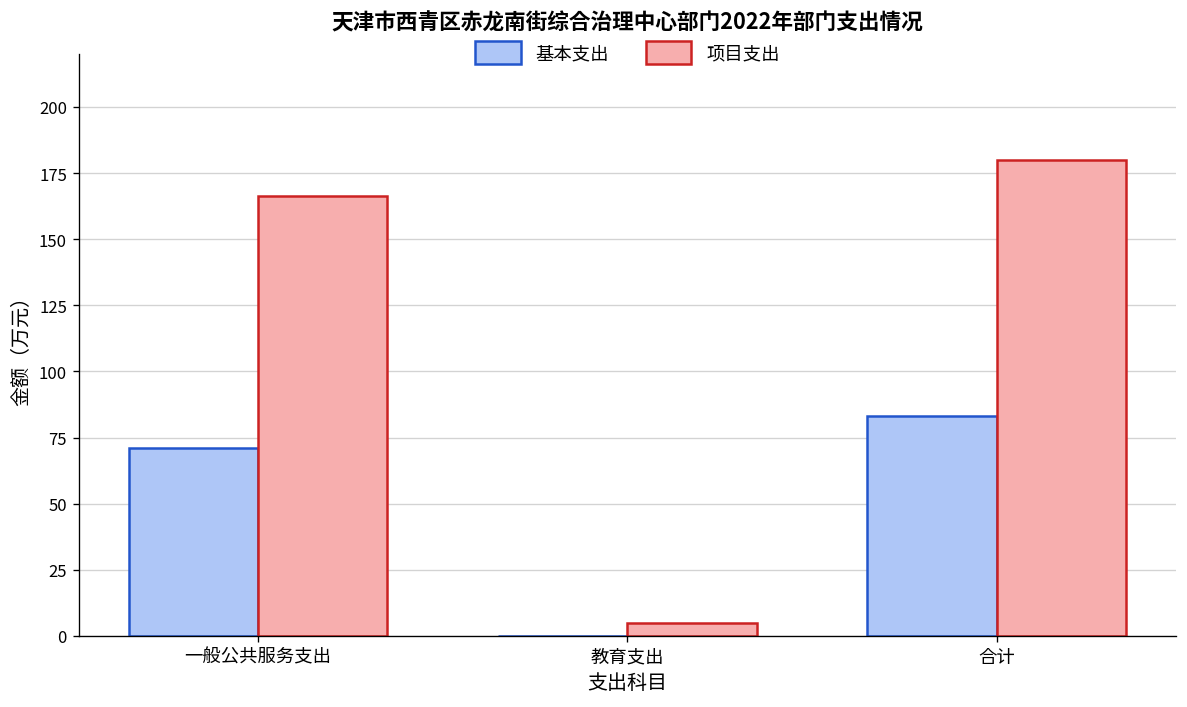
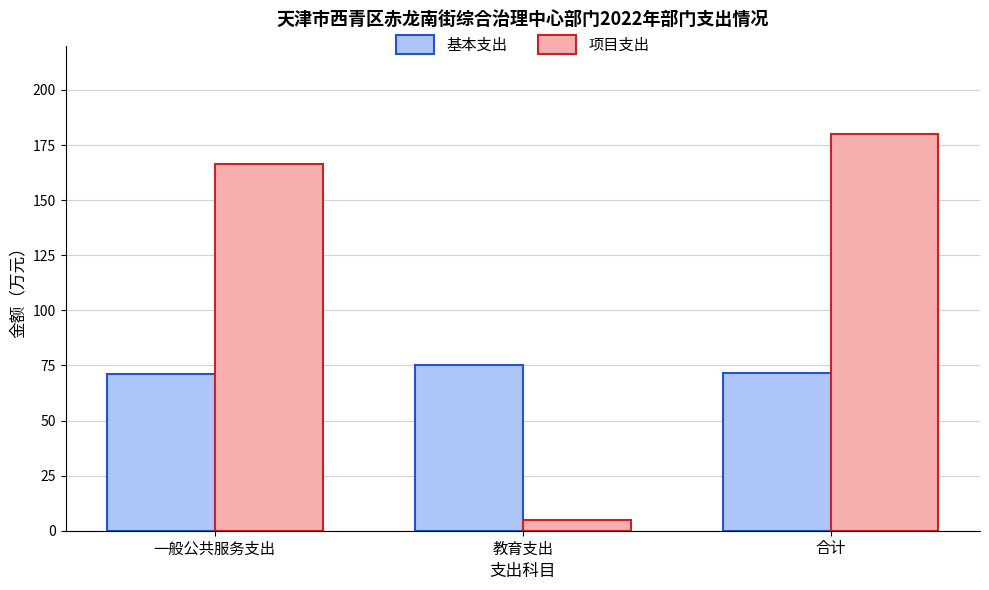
  {
    "基本支出": {
      "一般公共服务支出": 71,
-     "教育支出": 0,
-     "合计": 83
+     "教育支出": 75,
+     "合计": 72
    },
    "项目支出": {
      "一般公共服务支出": 166,
      "教育支出": 5,
      "合计": 180
    }
  }
